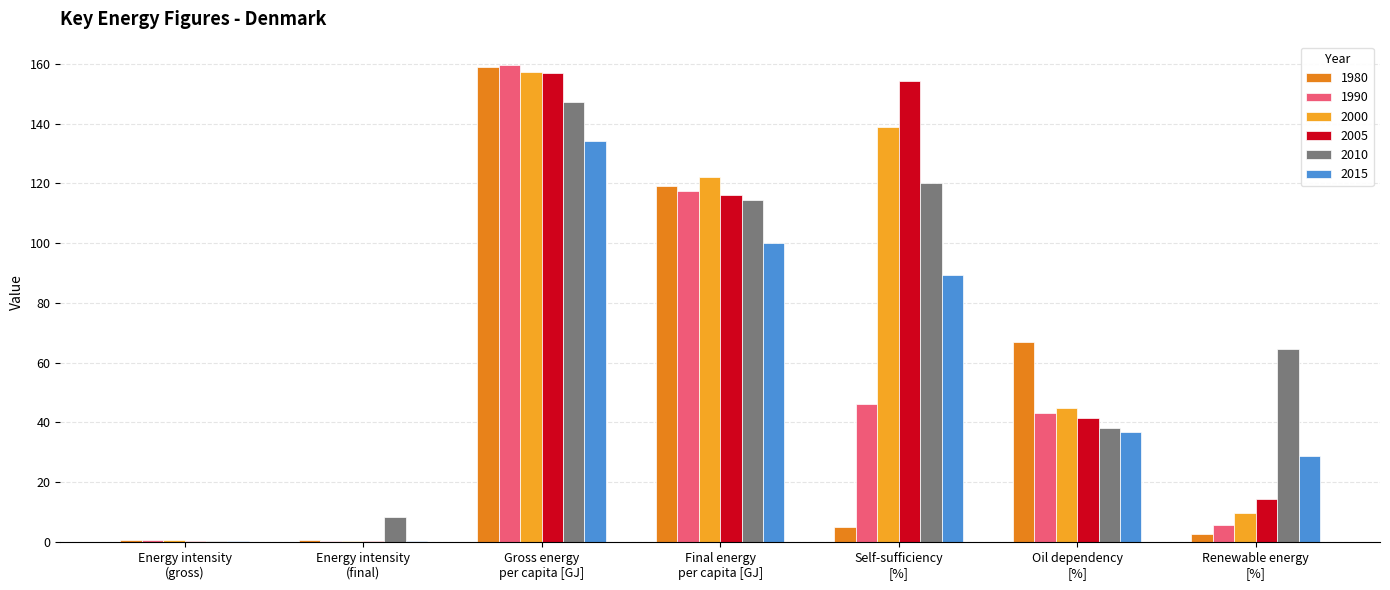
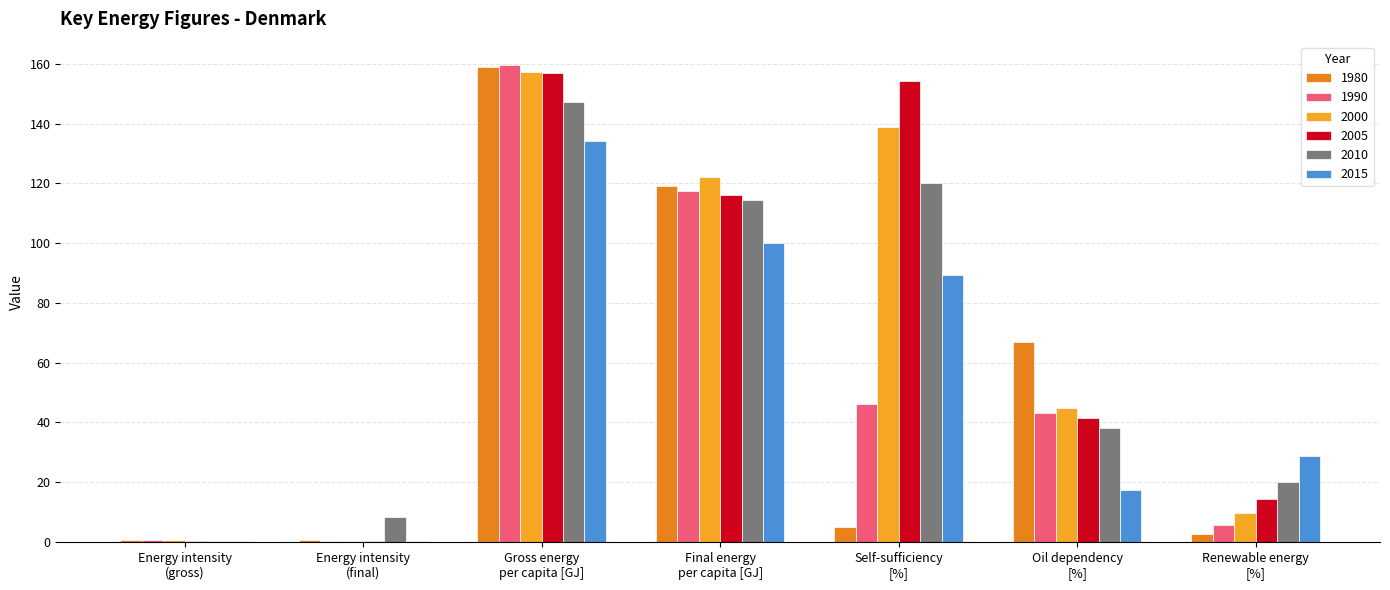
  {
    "1990": {
      "Gross energy per capita [GJ]": 160,
      "Final energy per capita [GJ]": 118,
      "Self-sufficiency [%]": 46,
      "Oil dependency [%]": 43,
      "Renewable energy [%]": 6
    },
    "2005": {
      "Gross energy per capita [GJ]": 157,
      "Final energy per capita [GJ]": 116,
      "Self-sufficiency [%]": 154,
      "Oil dependency [%]": 41,
      "Renewable energy [%]": 14
    },
    "2010": {
      "Energy intensity (final)": 8,
      "Gross energy per capita [GJ]": 147,
      "Final energy per capita [GJ]": 114,
      "Self-sufficiency [%]": 120,
      "Oil dependency [%]": 38,
-     "Renewable energy [%]": 65
+     "Renewable energy [%]": 20
    },
    "2015": {
      "Gross energy per capita [GJ]": 134,
      "Final energy per capita [GJ]": 100,
      "Self-sufficiency [%]": 89,
-     "Oil dependency [%]": 37,
+     "Oil dependency [%]": 18,
      "Renewable energy [%]": 29
    }
  }
